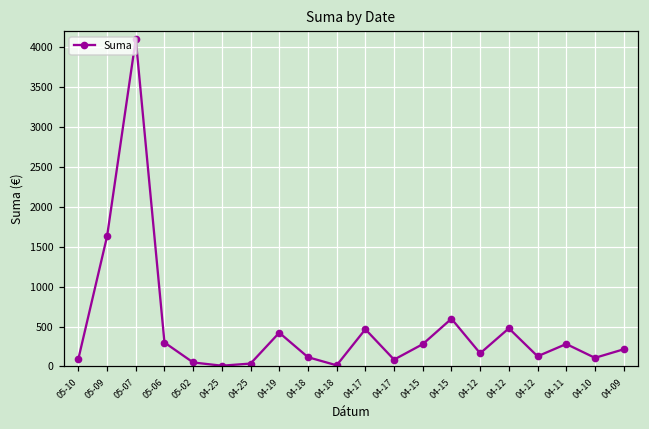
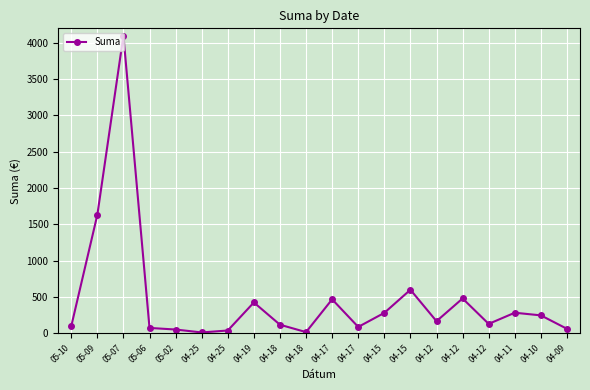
  {
    "05-10": 100,
    "05-09": 1600,
-   "05-06": 300,
+   "05-06": 100,
    "05-02": 100,
    "04-19": 400,
    "04-11": 300,
-   "04-10": 100,
-   "04-09": 200
+   "04-10": 200,
+   "04-09": 100
  }
